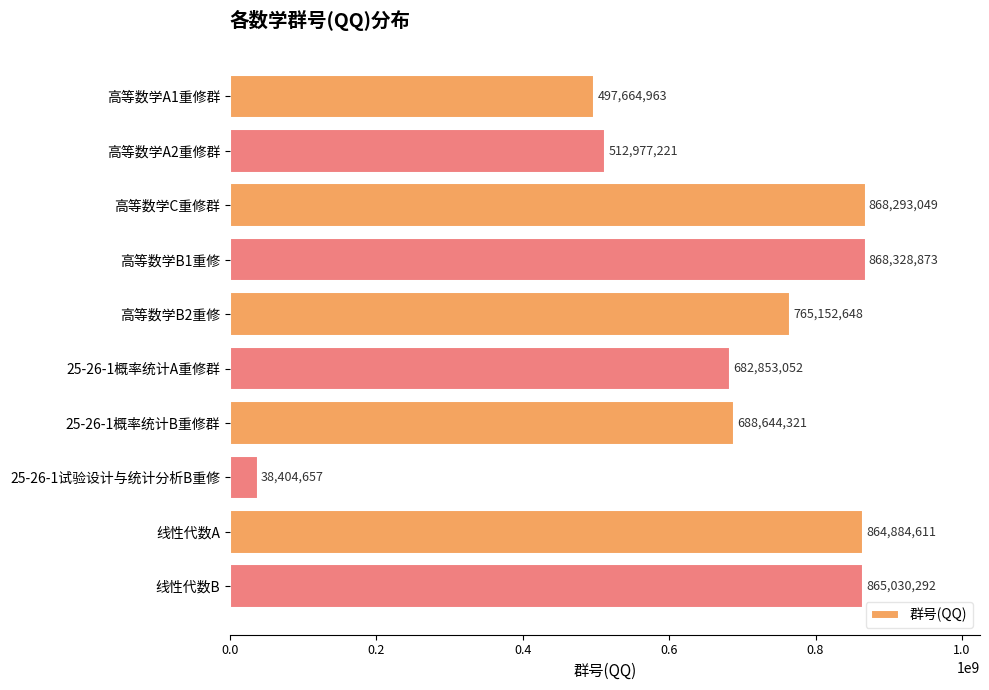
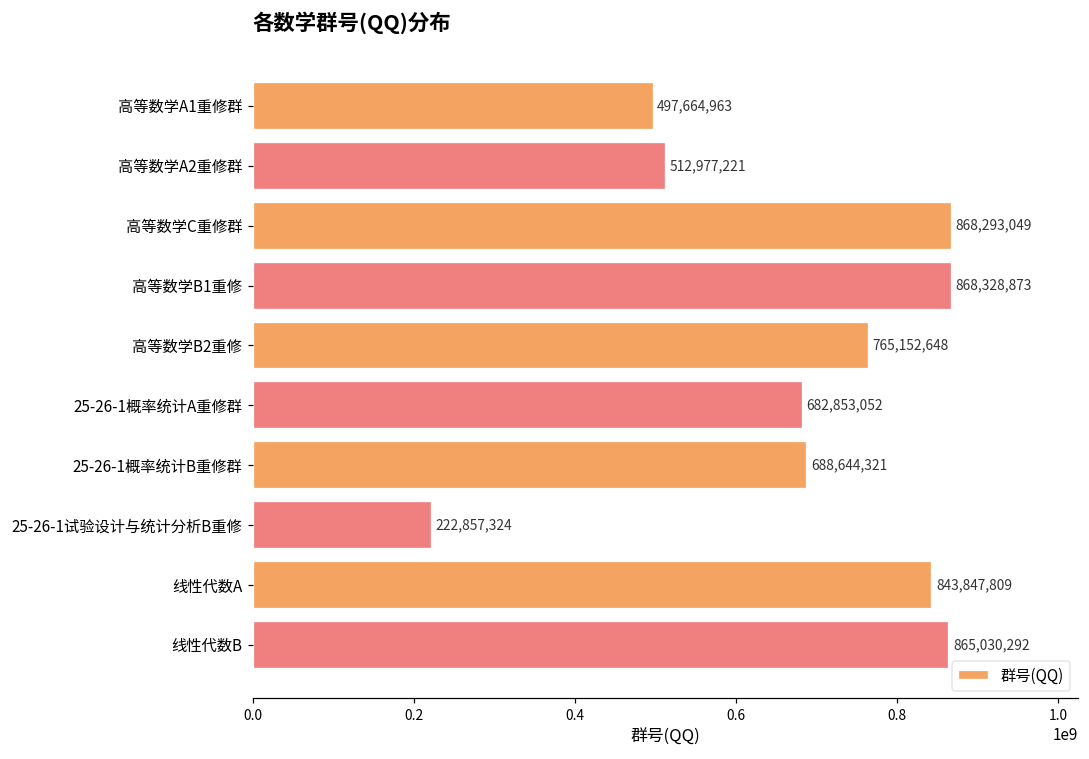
  {
    "高等数学A1重修群": "497,664,963",
    "高等数学A2重修群": "512,977,221",
    "高等数学C重修群": "868,293,049",
    "高等数学B1重修": "868,328,873",
    "高等数学B2重修": "765,152,648",
    "25-26-1概率统计A重修群": "682,853,052",
    "25-26-1概率统计B重修群": "688,644,321",
-   "25-26-1试验设计与统计分析B重修": "38,404,657",
-   "线性代数A": "864,884,611",
+   "25-26-1试验设计与统计分析B重修": "222,857,324",
+   "线性代数A": "843,847,809",
    "线性代数B": "865,030,292"
  }
